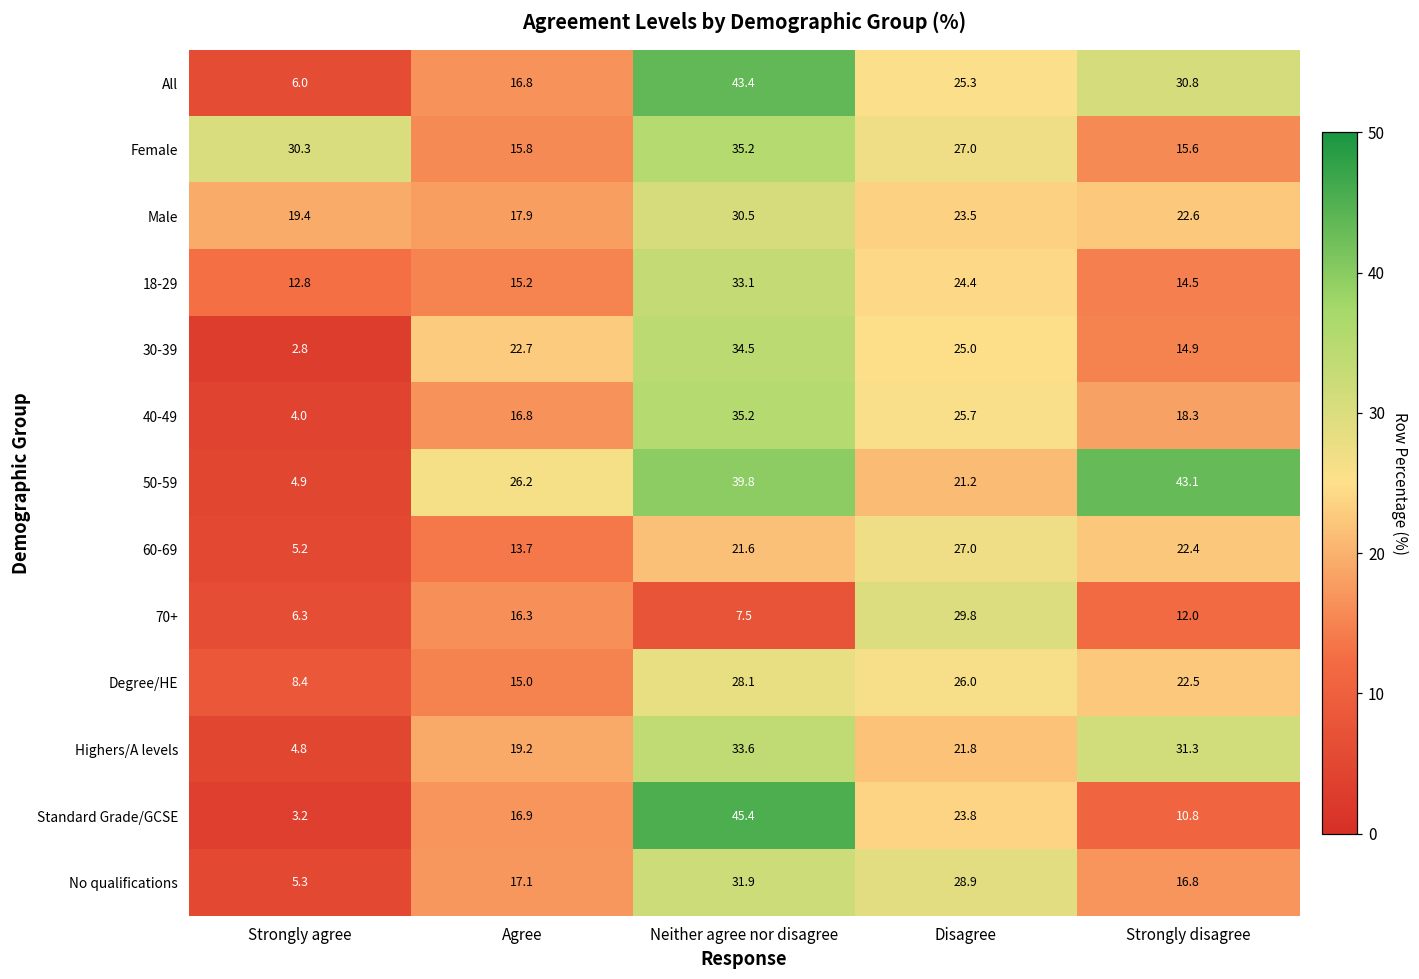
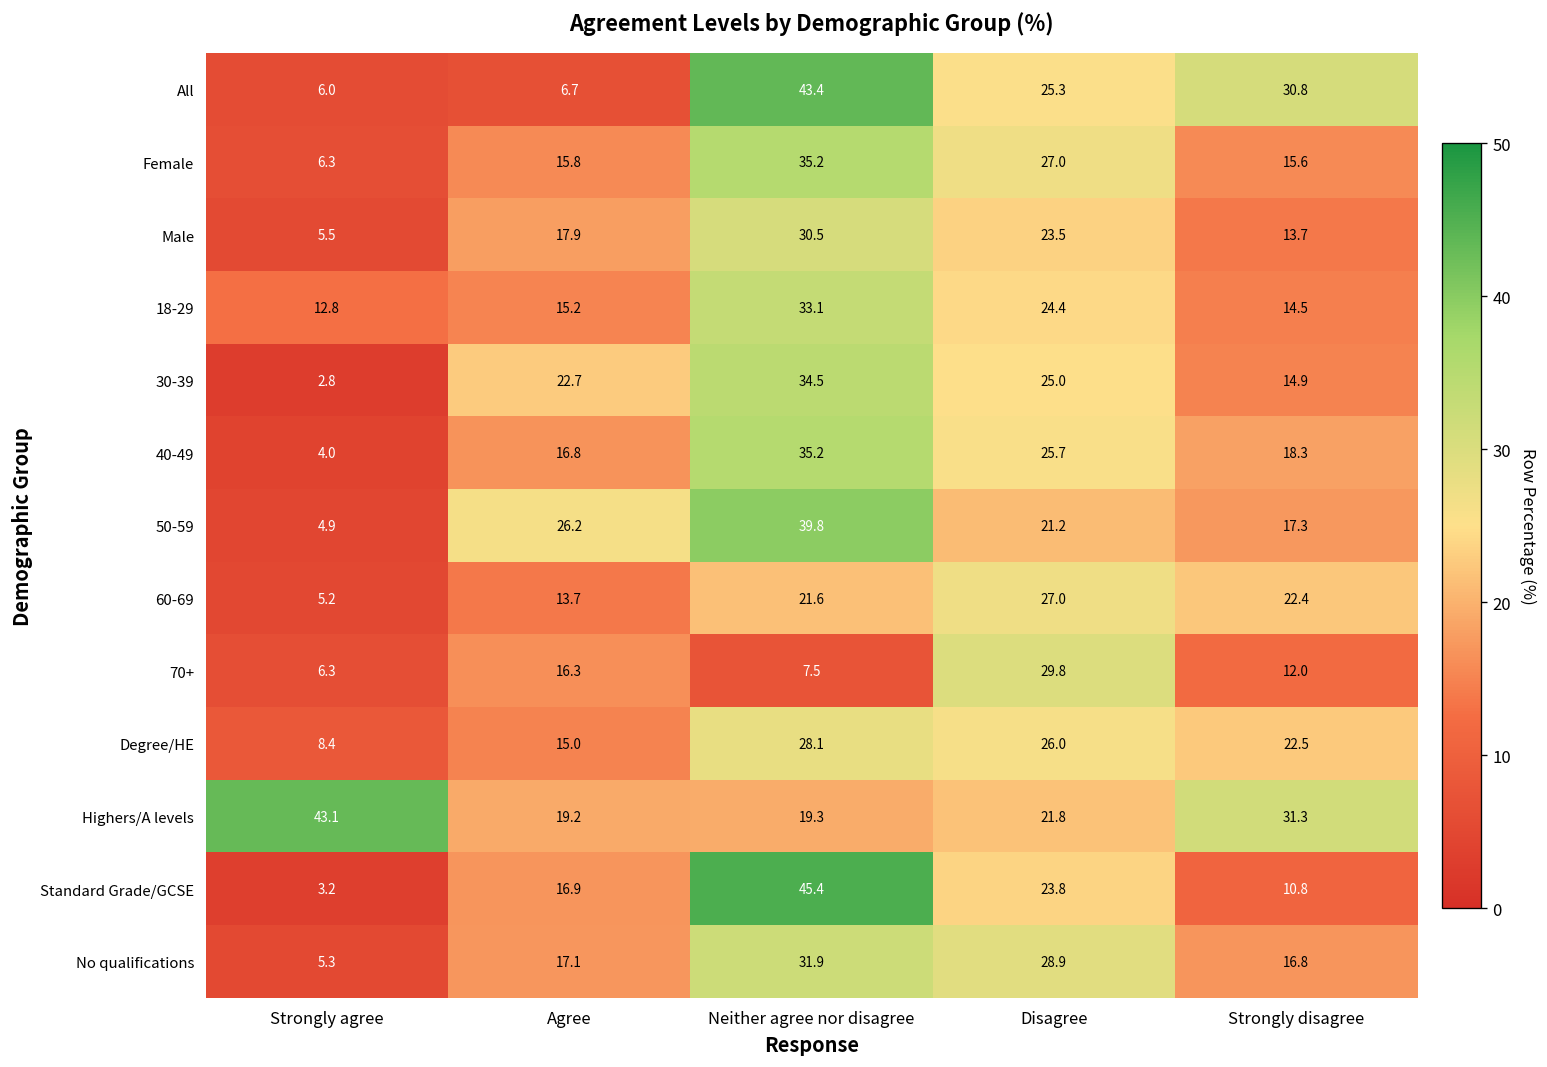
  {
    "All": {
      "Strongly agree": 6.0,
-     "Agree": 16.8,
+     "Agree": 6.7,
      "Neither agree nor disagree": 43.4,
      "Disagree": 25.3,
      "Strongly disagree": 30.8
    },
    "Female": {
-     "Strongly agree": 30.3,
+     "Strongly agree": 6.3,
      "Agree": 15.8,
      "Neither agree nor disagree": 35.2,
      "Disagree": 27.0,
      "Strongly disagree": 15.6
    },
    "Male": {
-     "Strongly agree": 19.4,
+     "Strongly agree": 5.5,
      "Agree": 17.9,
      "Neither agree nor disagree": 30.5,
      "Disagree": 23.5,
-     "Strongly disagree": 22.6
+     "Strongly disagree": 13.7
    },
    "18-29": {
      "Strongly agree": 12.8,
      "Agree": 15.2,
      "Neither agree nor disagree": 33.1,
      "Disagree": 24.4,
      "Strongly disagree": 14.5
    },
    "30-39": {
      "Strongly agree": 2.8,
      "Agree": 22.7,
      "Neither agree nor disagree": 34.5,
      "Disagree": 25.0,
      "Strongly disagree": 14.9
    },
    "40-49": {
      "Strongly agree": 4.0,
      "Agree": 16.8,
      "Neither agree nor disagree": 35.2,
      "Disagree": 25.7,
      "Strongly disagree": 18.3
    },
    "50-59": {
      "Strongly agree": 4.9,
      "Agree": 26.2,
      "Neither agree nor disagree": 39.8,
      "Disagree": 21.2,
-     "Strongly disagree": 43.1
+     "Strongly disagree": 17.3
    },
    "60-69": {
      "Strongly agree": 5.2,
      "Agree": 13.7,
      "Neither agree nor disagree": 21.6,
      "Disagree": 27.0,
      "Strongly disagree": 22.4
    },
    "70+": {
      "Strongly agree": 6.3,
      "Agree": 16.3,
      "Neither agree nor disagree": 7.5,
      "Disagree": 29.8,
      "Strongly disagree": 12.0
    },
    "Degree/HE": {
      "Strongly agree": 8.4,
      "Agree": 15.0,
      "Neither agree nor disagree": 28.1,
      "Disagree": 26.0,
      "Strongly disagree": 22.5
    },
    "Highers/A levels": {
-     "Strongly agree": 4.8,
+     "Strongly agree": 43.1,
      "Agree": 19.2,
-     "Neither agree nor disagree": 33.6,
+     "Neither agree nor disagree": 19.3,
      "Disagree": 21.8,
      "Strongly disagree": 31.3
    },
    "Standard Grade/GCSE": {
      "Strongly agree": 3.2,
      "Agree": 16.9,
      "Neither agree nor disagree": 45.4,
      "Disagree": 23.8,
      "Strongly disagree": 10.8
    },
    "No qualifications": {
      "Strongly agree": 5.3,
      "Agree": 17.1,
      "Neither agree nor disagree": 31.9,
      "Disagree": 28.9,
      "Strongly disagree": 16.8
    }
  }
